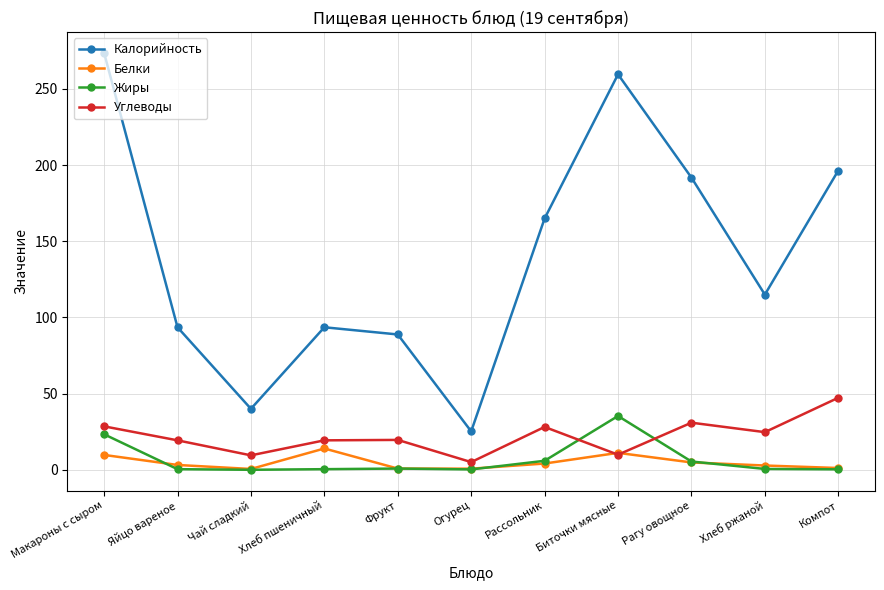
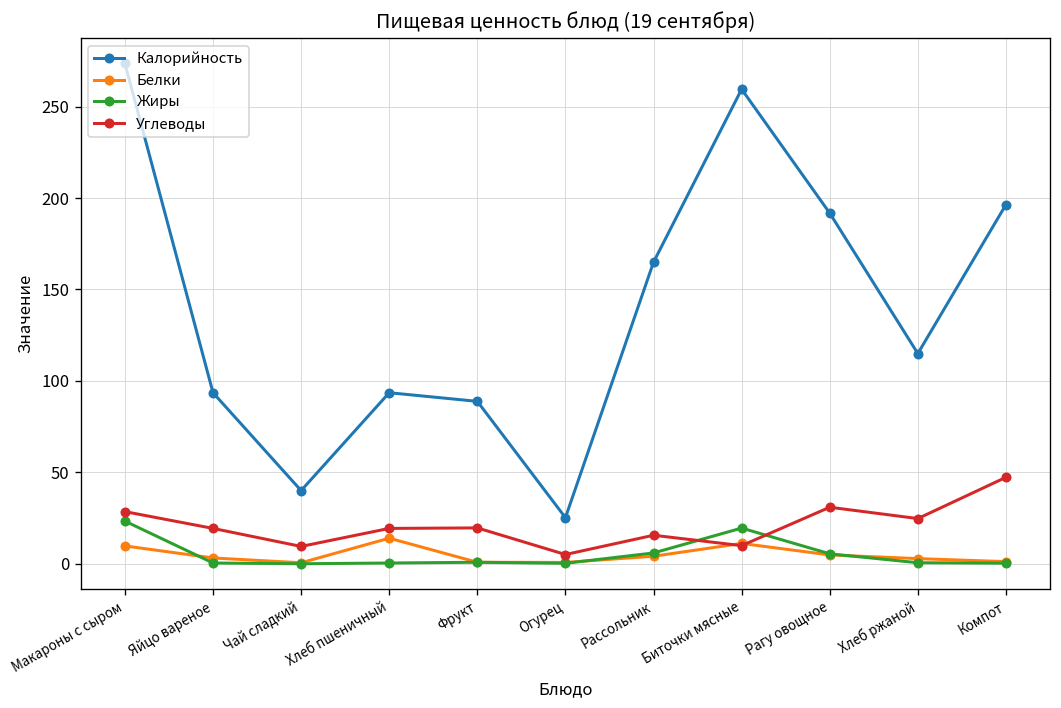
  {
    "Калорийность": {
      "Яйцо вареное": 94,
      "Чай сладкий": 40,
      "Хлеб пшеничный": 94,
      "Фрукт": 89,
      "Огурец": 25,
      "Рассольник": 165,
      "Биточки мясные": 260,
      "Рагу овощное": 192,
      "Хлеб ржаной": 115,
      "Компот": 196
    },
    "Белки": {
      "Макароны с сыром": 10,
      "Яйцо вареное": 3,
      "Хлеб пшеничный": 14,
      "Рассольник": 4,
      "Хлеб ржаной": 3
    },
    "Жиры": {
      "Макароны с сыром": 23,
      "Яйцо вареное": 0,
      "Хлеб пшеничный": 0,
      "Рассольник": 6,
-     "Биточки мясные": 35,
+     "Биточки мясные": 20,
      "Хлеб ржаной": 1
    },
    "Углеводы": {
      "Макароны с сыром": 29,
      "Яйцо вареное": 19,
      "Чай сладкий": 9,
      "Хлеб пшеничный": 19,
      "Фрукт": 20,
      "Огурец": 5,
-     "Рассольник": 28,
+     "Рассольник": 16,
      "Рагу овощное": 31,
      "Хлеб ржаной": 25,
      "Компот": 47
    }
  }
